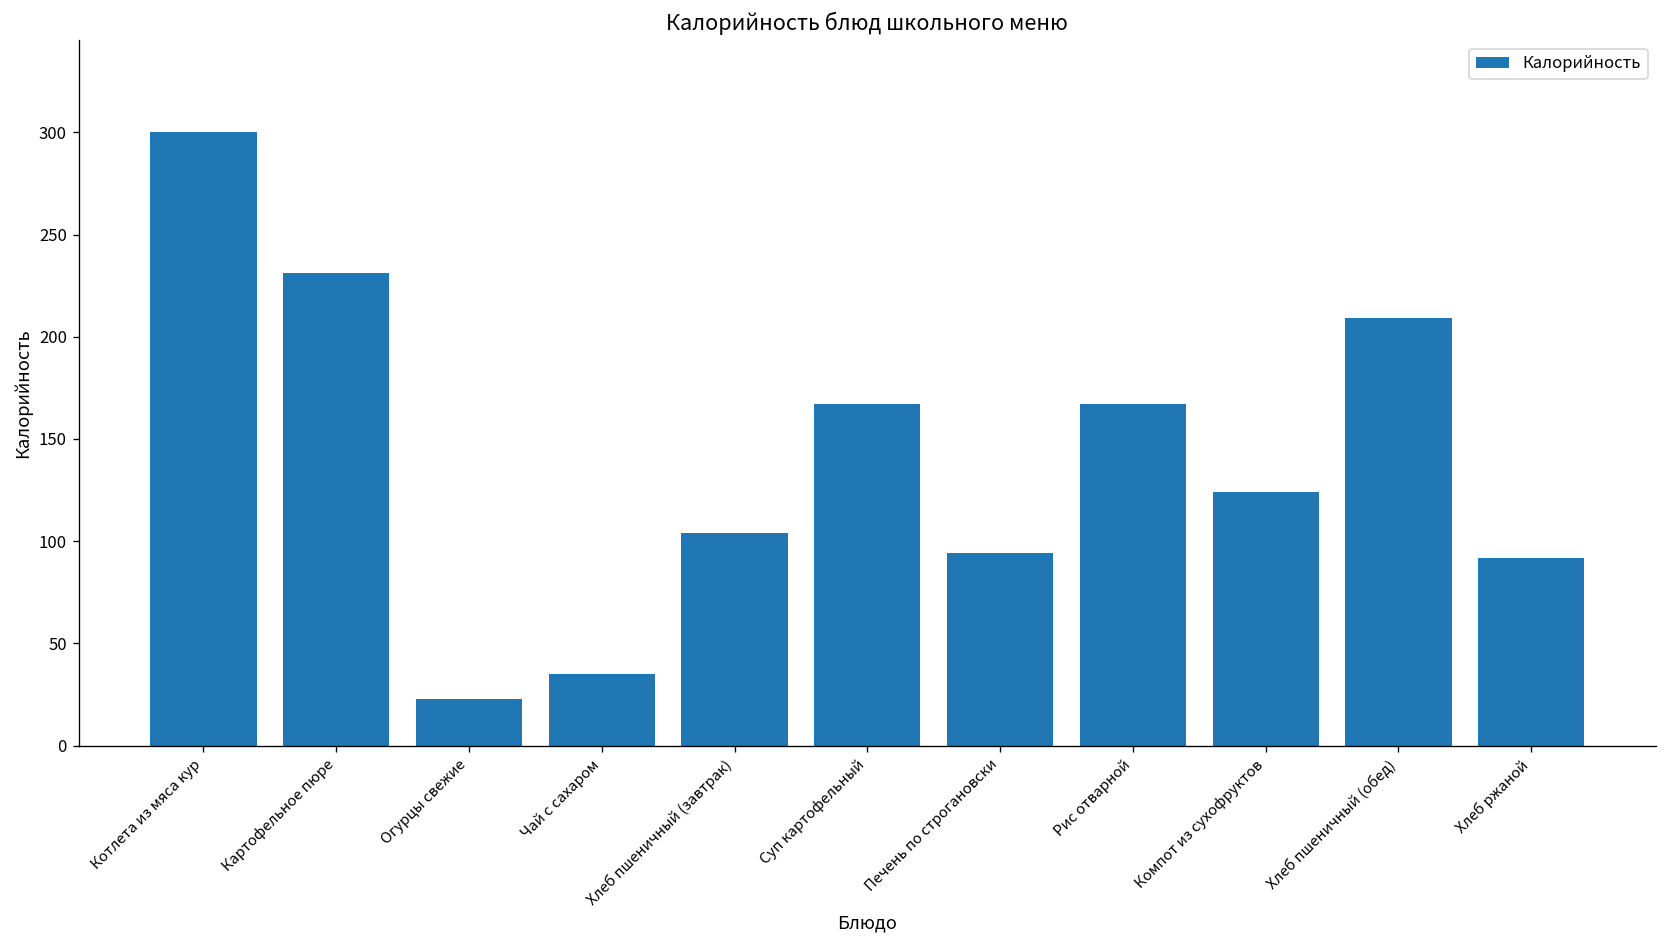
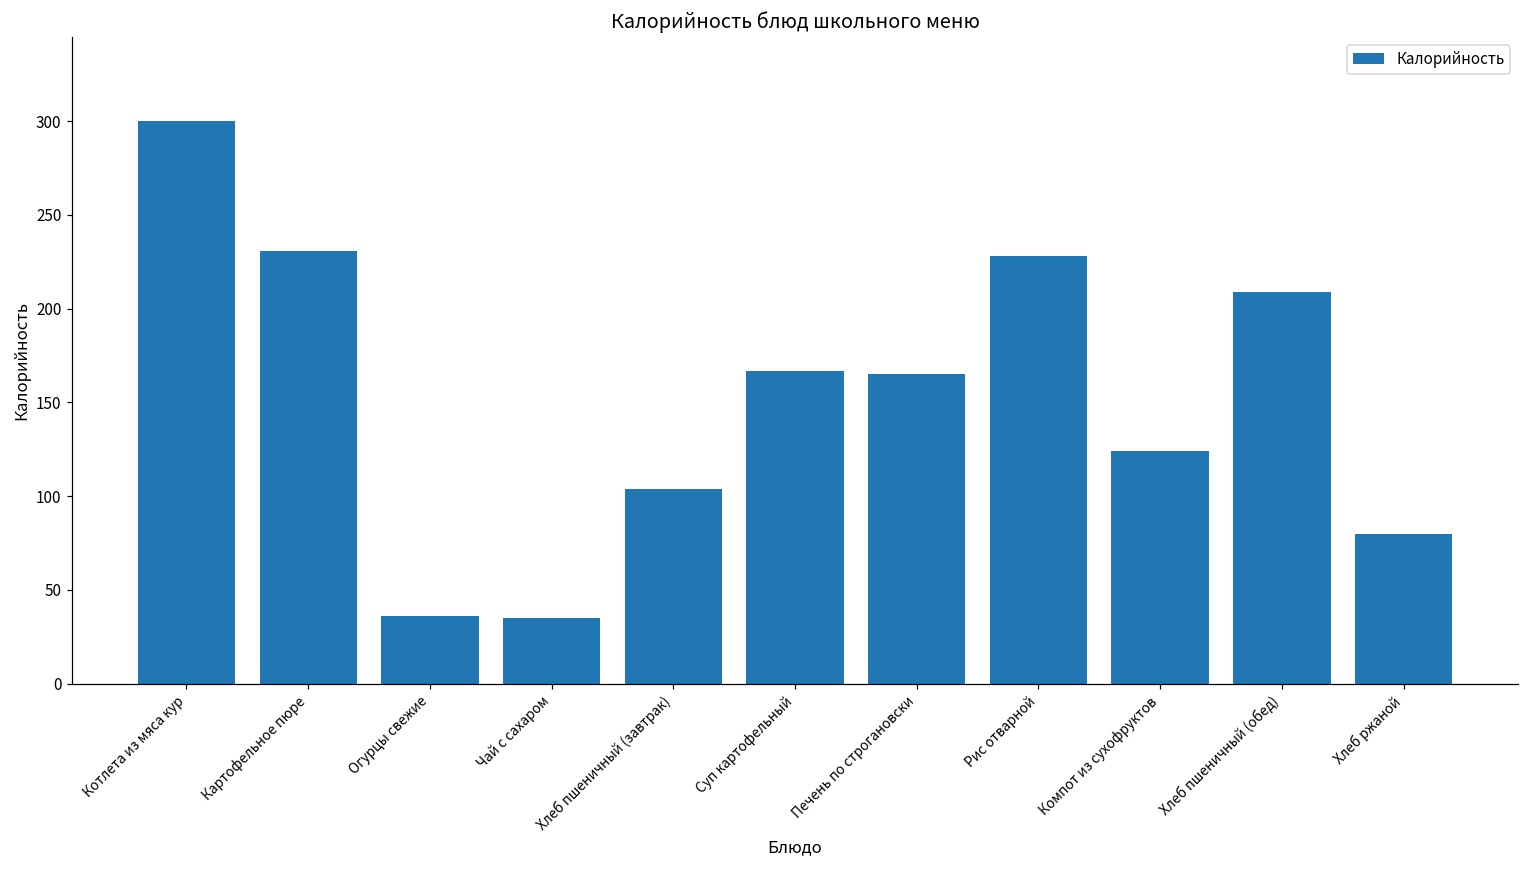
  {
    "Котлета из мяса кур": 300,
    "Картофельное пюре": 231,
-   "Огурцы свежие": 23,
+   "Огурцы свежие": 36,
    "Чай с сахаром": 35,
    "Хлеб пшеничный (завтрак)": 104,
    "Суп картофельный": 167,
-   "Печень по строгановски": 94,
-   "Рис отварной": 167,
+   "Печень по строгановски": 165,
+   "Рис отварной": 228,
    "Компот из сухофруктов": 124,
    "Хлеб пшеничный (обед)": 209,
-   "Хлеб ржаной": 92
+   "Хлеб ржаной": 80
  }
